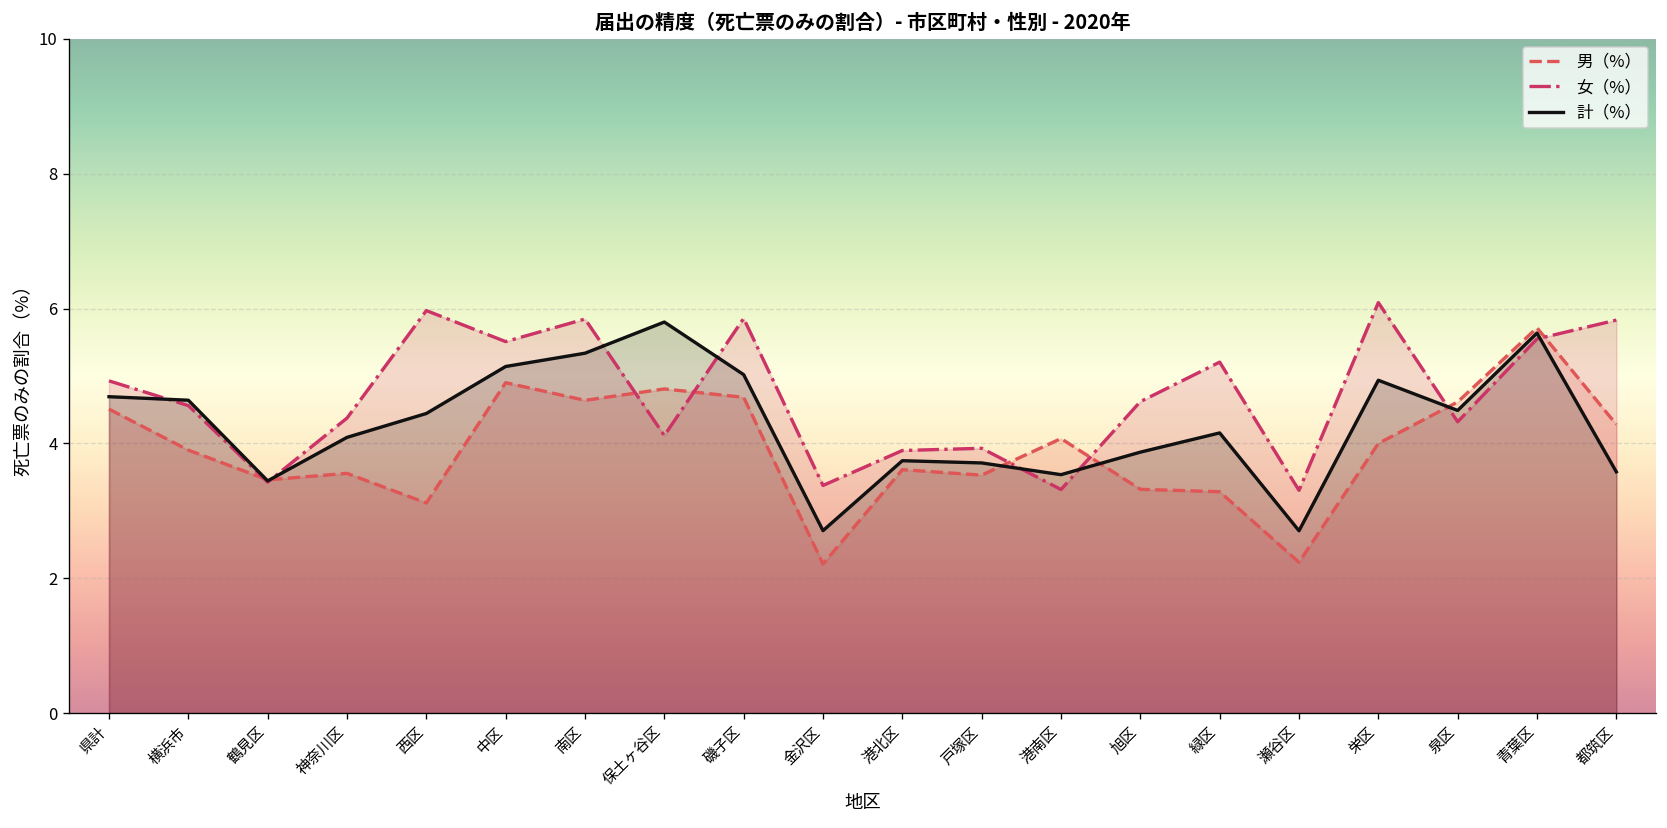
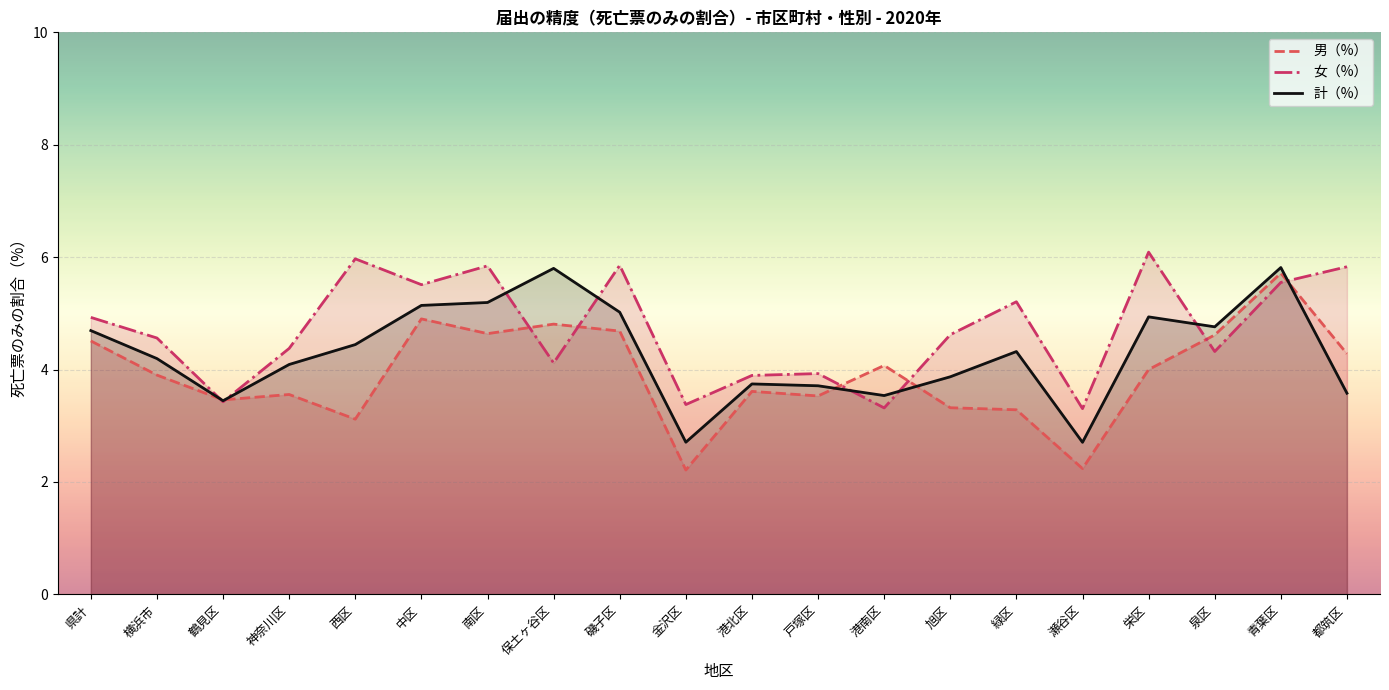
  {
    "計（%）": {
      "県計": 4.7,
-     "横浜市": 4.6,
+     "横浜市": 4.2,
      "神奈川区": 4.1,
      "西区": 4.4,
      "中区": 5.1,
-     "南区": 5.3,
+     "南区": 5.2,
      "保土ヶ谷区": 5.8,
      "磯子区": 5.0,
      "金沢区": 2.7,
      "港北区": 3.7,
      "戸塚区": 3.7,
      "港南区": 3.5,
      "旭区": 3.9,
-     "緑区": 4.2,
+     "緑区": 4.3,
      "瀬谷区": 2.7,
      "栄区": 4.9,
-     "泉区": 4.5,
-     "青葉区": 5.6,
+     "泉区": 4.8,
+     "青葉区": 5.8,
      "都筑区": 3.6
    }
  }
